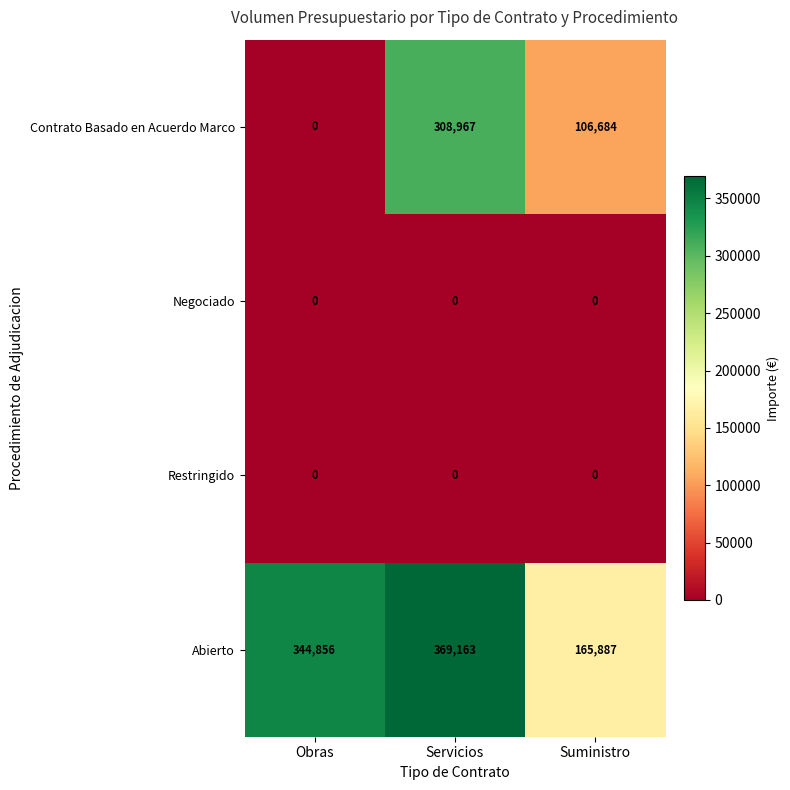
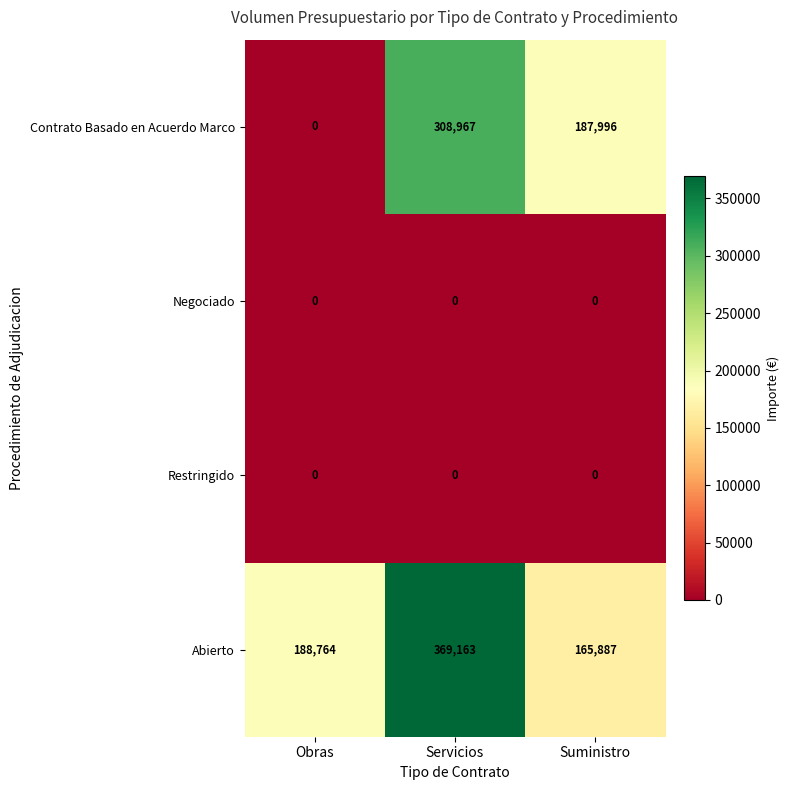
  {
    "Contrato Basado en Acuerdo Marco": {
      "Obras": "0",
      "Servicios": "308,967",
-     "Suministro": "106,684"
+     "Suministro": "187,996"
    },
    "Negociado": {
      "Obras": "0",
      "Servicios": "0",
      "Suministro": "0"
    },
    "Restringido": {
      "Obras": "0",
      "Servicios": "0",
      "Suministro": "0"
    },
    "Abierto": {
-     "Obras": "344,856",
+     "Obras": "188,764",
      "Servicios": "369,163",
      "Suministro": "165,887"
    }
  }
